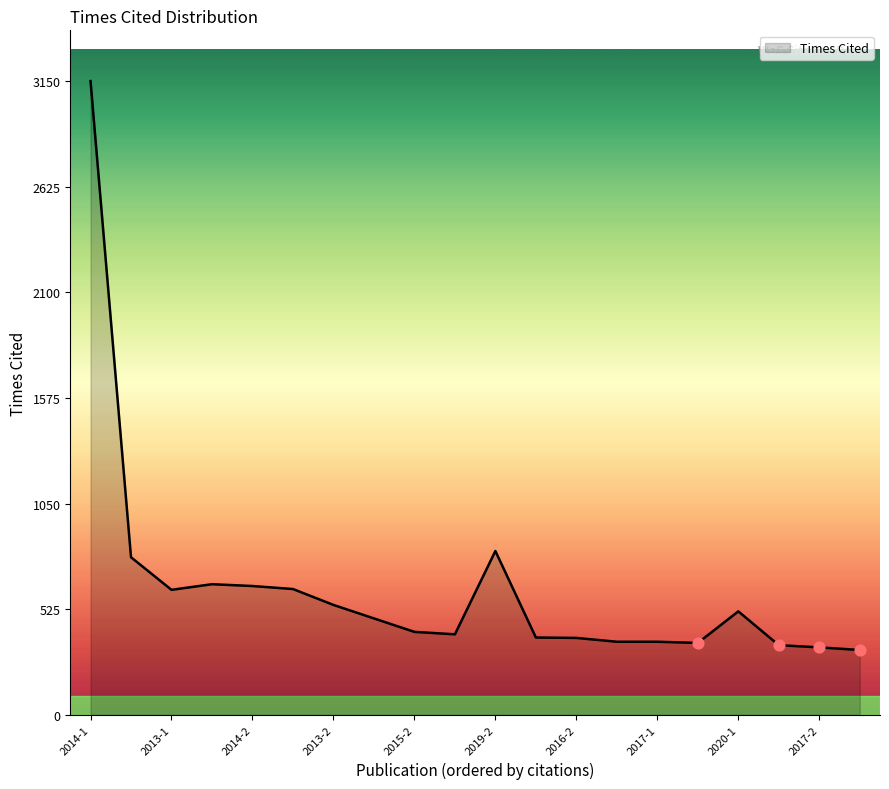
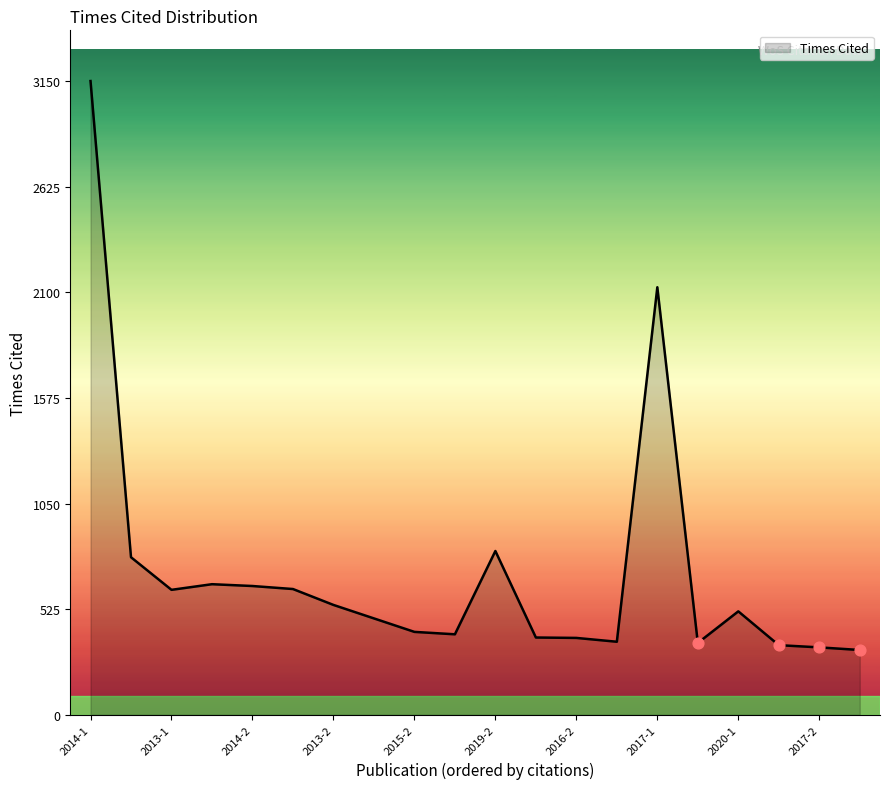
  {
    "Times Cited": {
      "2014-1": 3150,
      "2013-1": 620,
      "2014-2": 640,
      "2013-2": 550,
      "2015-2": 410,
      "2019-2": 810,
      "2016-2": 380,
-     "2017-1": 360,
+     "2017-1": 2130,
      "2020-1": 510
    }
  }
